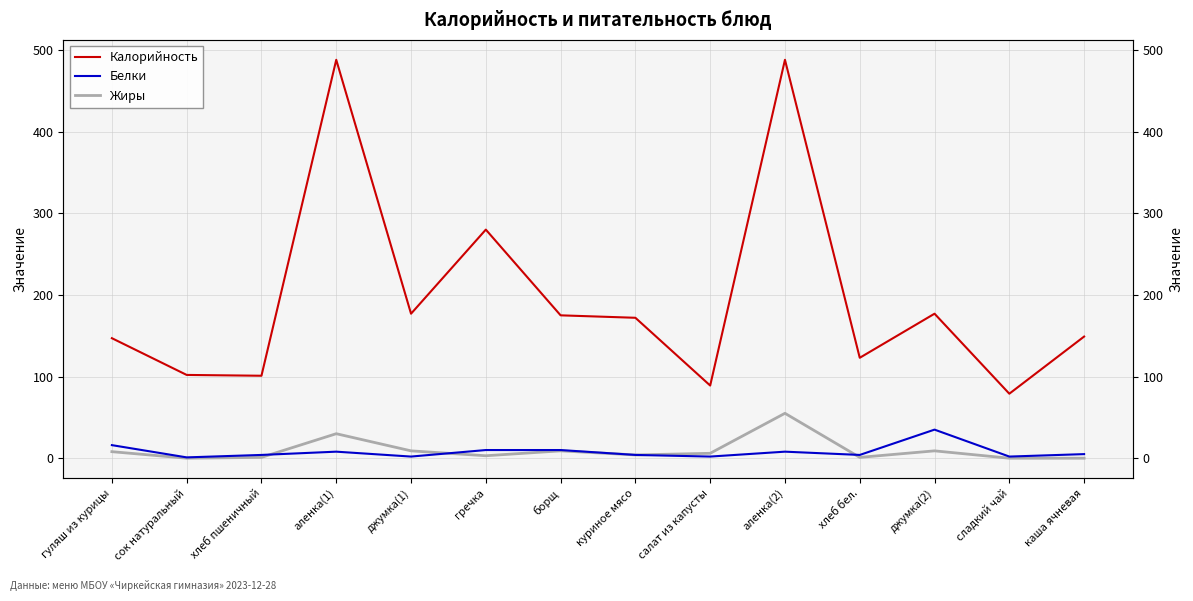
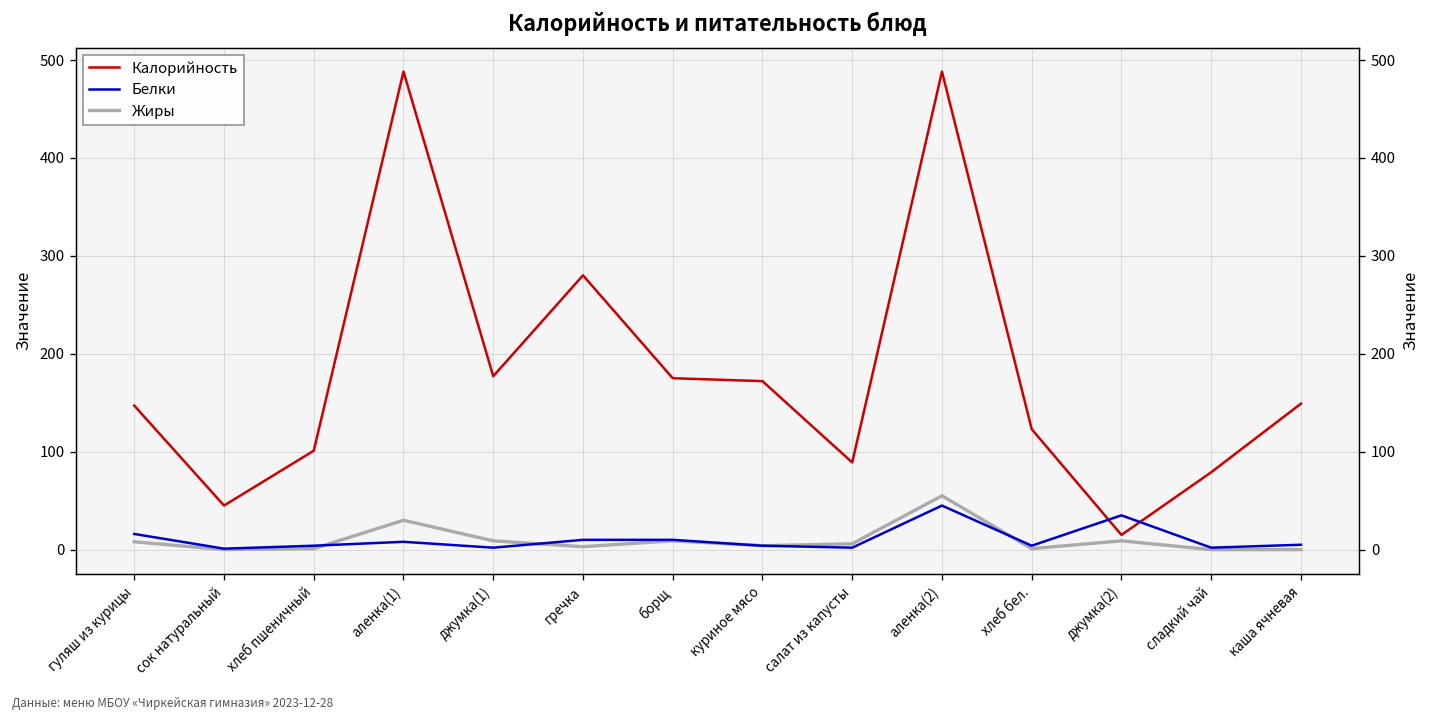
  {
    "Калорийность": {
      "гуляш из курицы": 150,
-     "сок натуральный": 100,
+     "сок натуральный": 50,
      "хлеб пшеничный": 100,
      "аленка(1)": 490,
      "джумка(1)": 180,
      "гречка": 280,
      "борщ": 180,
      "куриное мясо": 170,
      "салат из капусты": 90,
      "аленка(2)": 490,
      "хлеб бел.": 120,
-     "джумка(2)": 180,
+     "джумка(2)": 20,
      "сладкий чай": 80,
      "каша ячневая": 150
    },
    "Белки": {
      "гуляш из курицы": 20,
      "аленка(1)": 10,
      "джумка(1)": 0,
      "гречка": 10,
      "салат из капусты": 0,
-     "аленка(2)": 10,
+     "аленка(2)": 50,
      "джумка(2)": 40,
      "каша ячневая": 10
    },
    "Жиры": {
      "гуляш из курицы": 10,
      "аленка(1)": 30,
      "джумка(1)": 10,
      "гречка": 0,
      "салат из капусты": 10,
      "аленка(2)": 60,
      "джумка(2)": 10,
      "каша ячневая": 0
    }
  }
